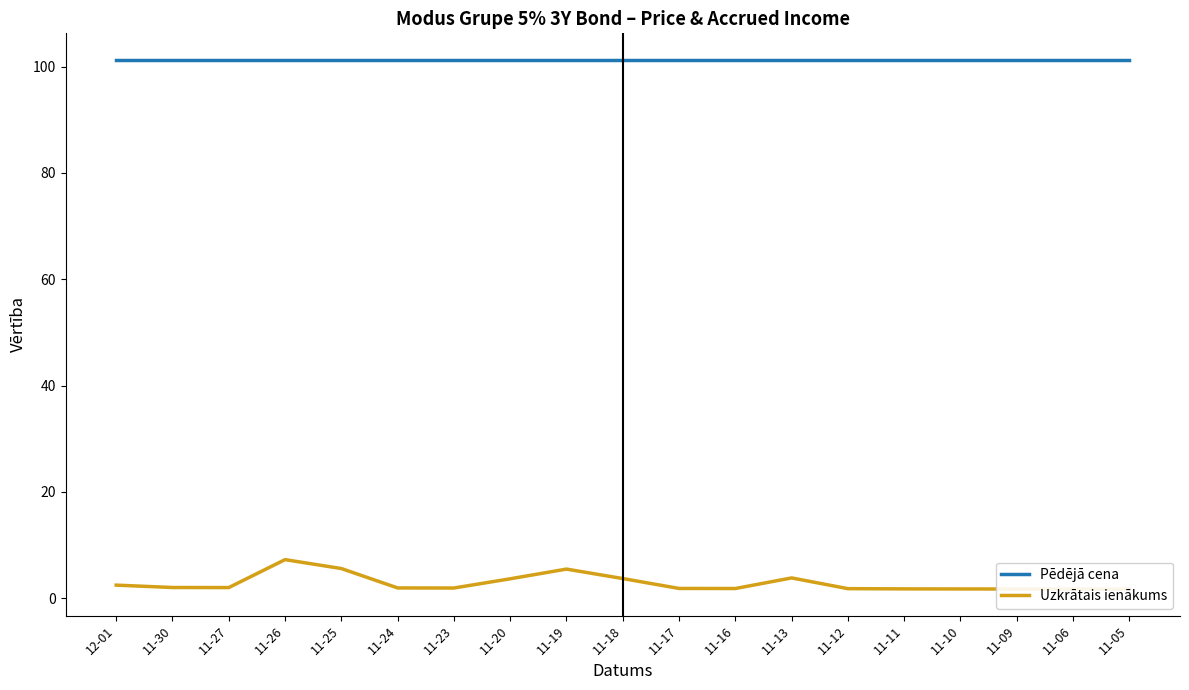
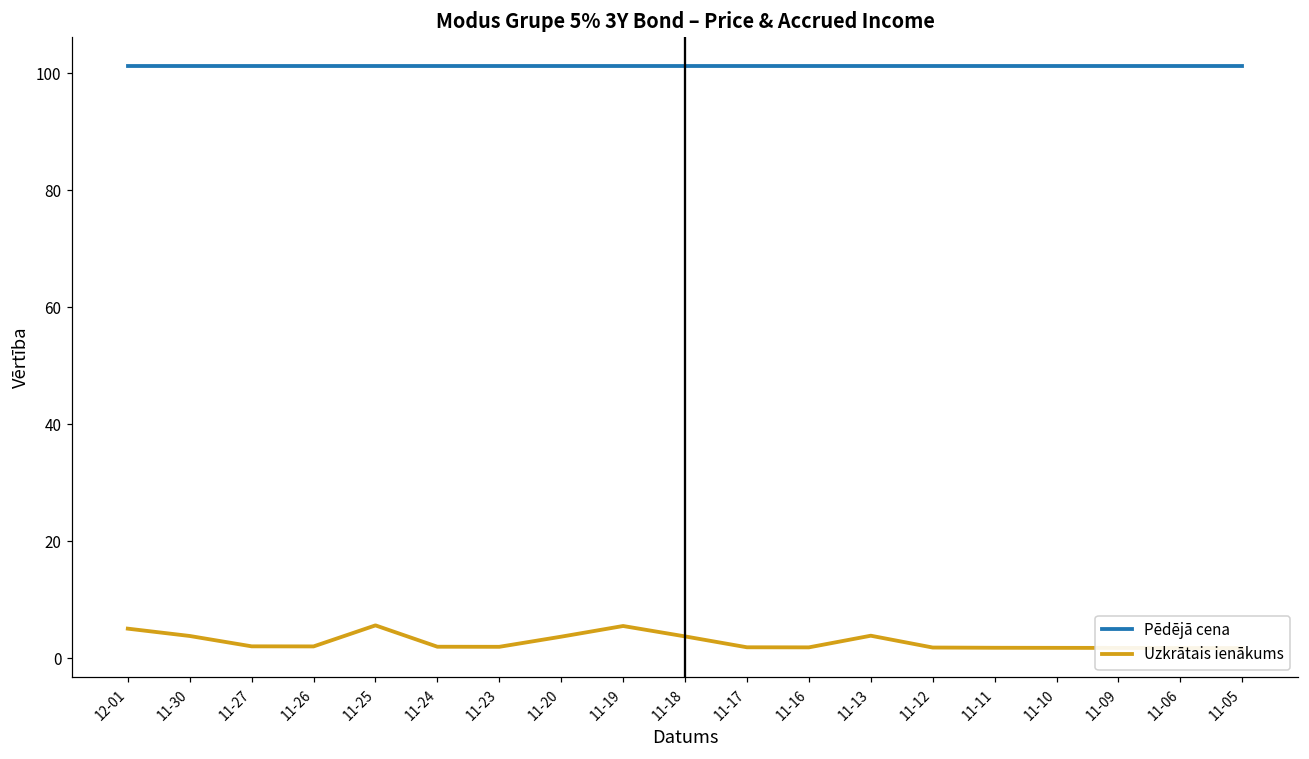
  {
    "Pēdējā cena": {
      "12-01": 101,
      "11-30": 101,
      "11-27": 101,
      "11-26": 101,
      "11-25": 101,
      "11-24": 101,
      "11-23": 101,
      "11-20": 101,
      "11-19": 101,
      "11-18": 101,
      "11-17": 101,
      "11-16": 101,
      "11-13": 101,
      "11-12": 101,
      "11-11": 101,
      "11-10": 101,
      "11-09": 101,
      "11-06": 101,
      "11-05": 101
    },
    "Uzkrātais ienākums": {
-     "12-01": 2,
-     "11-30": 2,
+     "12-01": 5,
+     "11-30": 4,
      "11-27": 2,
-     "11-26": 7,
+     "11-26": 2,
      "11-25": 6,
      "11-24": 2,
      "11-23": 2,
      "11-20": 4,
      "11-19": 6,
      "11-18": 4,
      "11-17": 2,
      "11-16": 2,
      "11-13": 4,
      "11-12": 2,
      "11-11": 2,
      "11-10": 2
    }
  }
